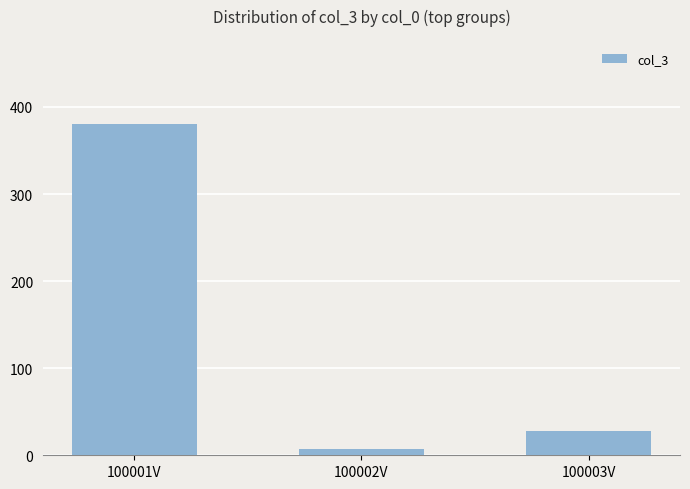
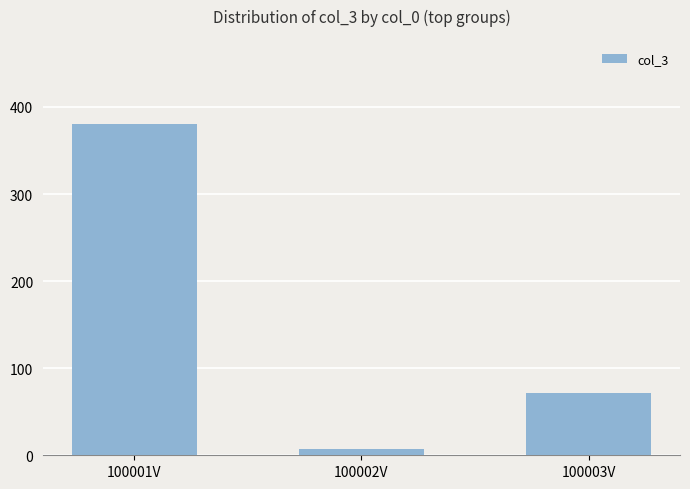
  {
    "100001V": 380,
    "100002V": 10,
-   "100003V": 30
+   "100003V": 70
  }
